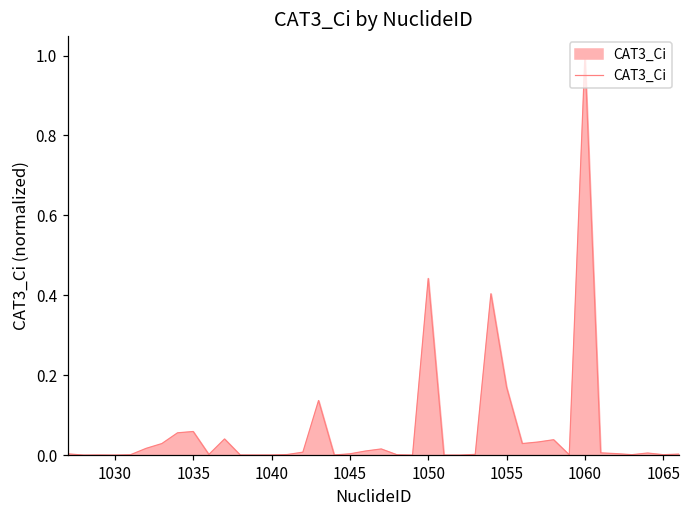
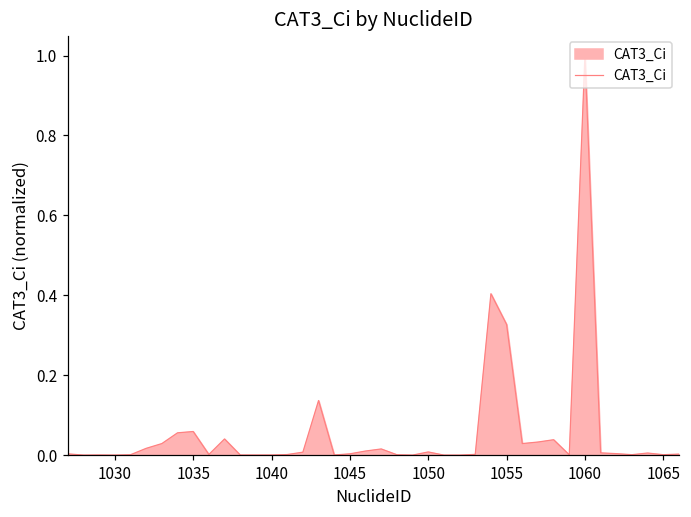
  {
    "1030": 0.00,
    "1035": 0.06,
    "1040": 0.00,
    "1045": 0.00,
-   "1050": 0.44,
-   "1055": 0.17,
+   "1050": 0.01,
+   "1055": 0.33,
    "1065": 0.00
  }
